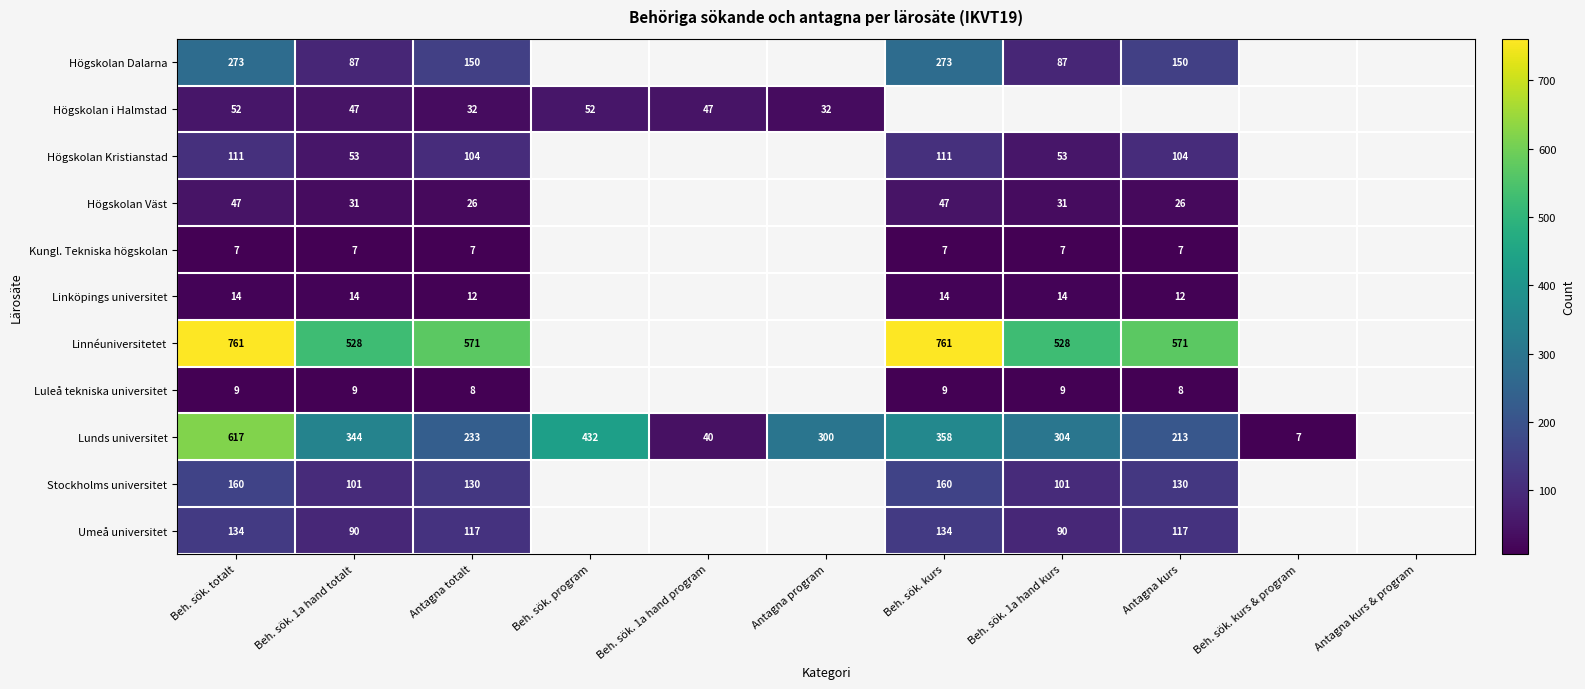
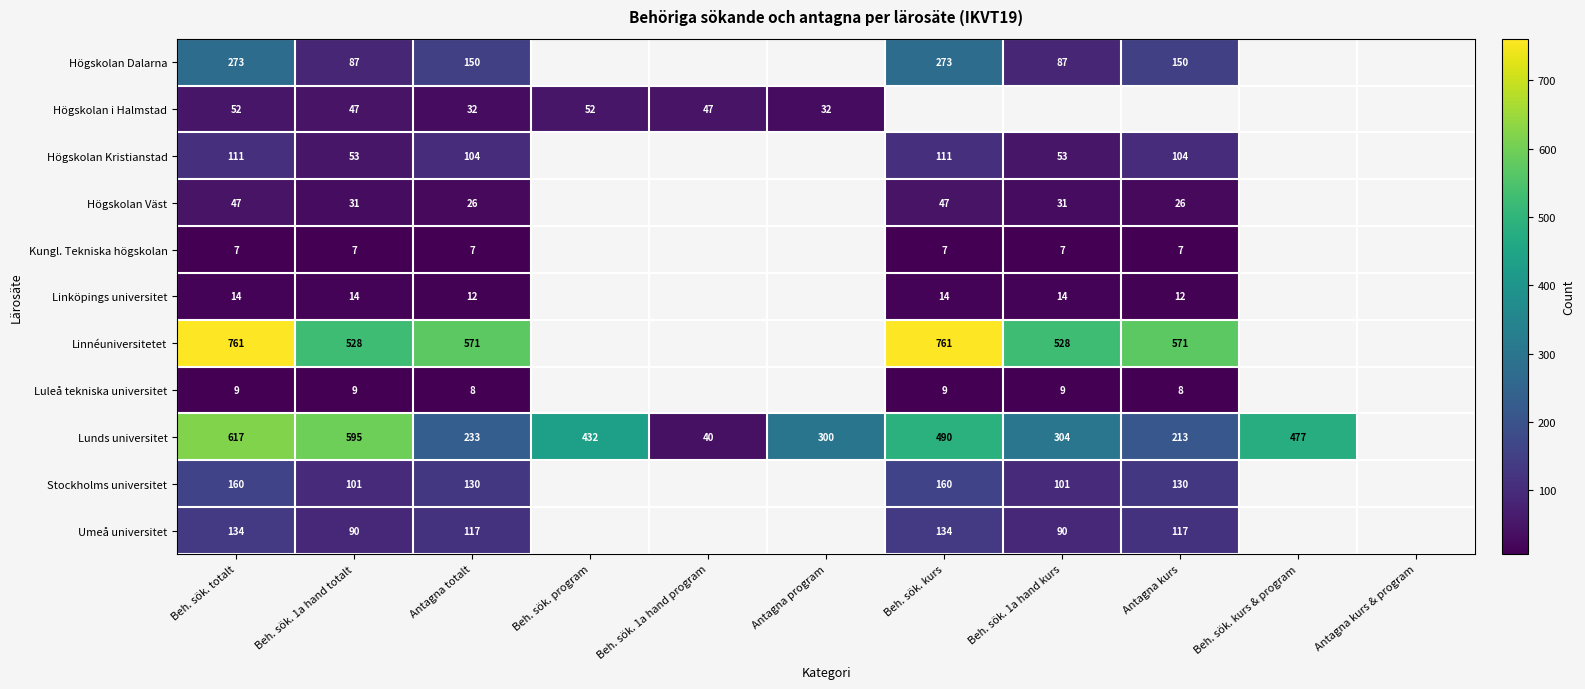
  {
    "Högskolan Dalarna": {
      "Beh. sök. totalt": 273,
      "Beh. sök. 1a hand totalt": 87,
      "Antagna totalt": 150,
      "Beh. sök. kurs": 273,
      "Beh. sök. 1a hand kurs": 87,
      "Antagna kurs": 150
    },
    "Högskolan i Halmstad": {
      "Beh. sök. totalt": 52,
      "Beh. sök. 1a hand totalt": 47,
      "Antagna totalt": 32,
      "Beh. sök. program": 52,
      "Beh. sök. 1a hand program": 47,
      "Antagna program": 32
    },
    "Högskolan Kristianstad": {
      "Beh. sök. totalt": 111,
      "Beh. sök. 1a hand totalt": 53,
      "Antagna totalt": 104,
      "Beh. sök. kurs": 111,
      "Beh. sök. 1a hand kurs": 53,
      "Antagna kurs": 104
    },
    "Högskolan Väst": {
      "Beh. sök. totalt": 47,
      "Beh. sök. 1a hand totalt": 31,
      "Antagna totalt": 26,
      "Beh. sök. kurs": 47,
      "Beh. sök. 1a hand kurs": 31,
      "Antagna kurs": 26
    },
    "Kungl. Tekniska högskolan": {
      "Beh. sök. totalt": 7,
      "Beh. sök. 1a hand totalt": 7,
      "Antagna totalt": 7,
      "Beh. sök. kurs": 7,
      "Beh. sök. 1a hand kurs": 7,
      "Antagna kurs": 7
    },
    "Linköpings universitet": {
      "Beh. sök. totalt": 14,
      "Beh. sök. 1a hand totalt": 14,
      "Antagna totalt": 12,
      "Beh. sök. kurs": 14,
      "Beh. sök. 1a hand kurs": 14,
      "Antagna kurs": 12
    },
    "Linnéuniversitetet": {
      "Beh. sök. totalt": 761,
      "Beh. sök. 1a hand totalt": 528,
      "Antagna totalt": 571,
      "Beh. sök. kurs": 761,
      "Beh. sök. 1a hand kurs": 528,
      "Antagna kurs": 571
    },
    "Luleå tekniska universitet": {
      "Beh. sök. totalt": 9,
      "Beh. sök. 1a hand totalt": 9,
      "Antagna totalt": 8,
      "Beh. sök. kurs": 9,
      "Beh. sök. 1a hand kurs": 9,
      "Antagna kurs": 8
    },
    "Lunds universitet": {
      "Beh. sök. totalt": 617,
-     "Beh. sök. 1a hand totalt": 344,
+     "Beh. sök. 1a hand totalt": 595,
      "Antagna totalt": 233,
      "Beh. sök. program": 432,
      "Beh. sök. 1a hand program": 40,
      "Antagna program": 300,
-     "Beh. sök. kurs": 358,
+     "Beh. sök. kurs": 490,
      "Beh. sök. 1a hand kurs": 304,
      "Antagna kurs": 213,
-     "Beh. sök. kurs & program": 7
+     "Beh. sök. kurs & program": 477
    },
    "Stockholms universitet": {
      "Beh. sök. totalt": 160,
      "Beh. sök. 1a hand totalt": 101,
      "Antagna totalt": 130,
      "Beh. sök. kurs": 160,
      "Beh. sök. 1a hand kurs": 101,
      "Antagna kurs": 130
    },
    "Umeå universitet": {
      "Beh. sök. totalt": 134,
      "Beh. sök. 1a hand totalt": 90,
      "Antagna totalt": 117,
      "Beh. sök. kurs": 134,
      "Beh. sök. 1a hand kurs": 90,
      "Antagna kurs": 117
    }
  }
